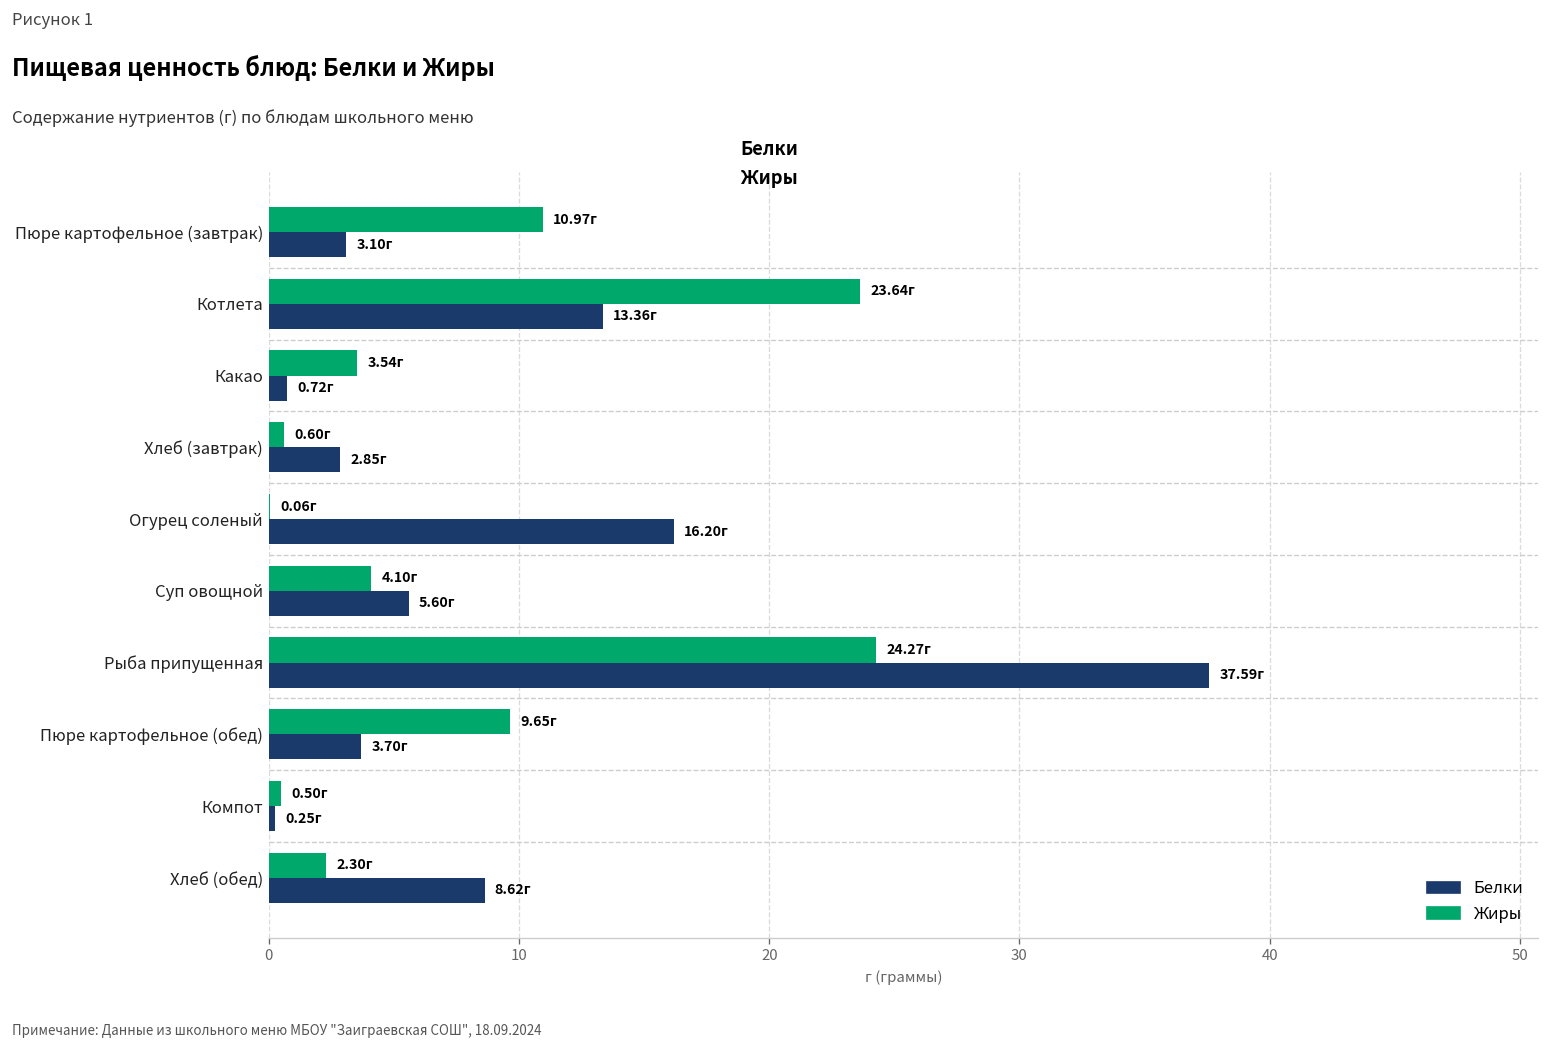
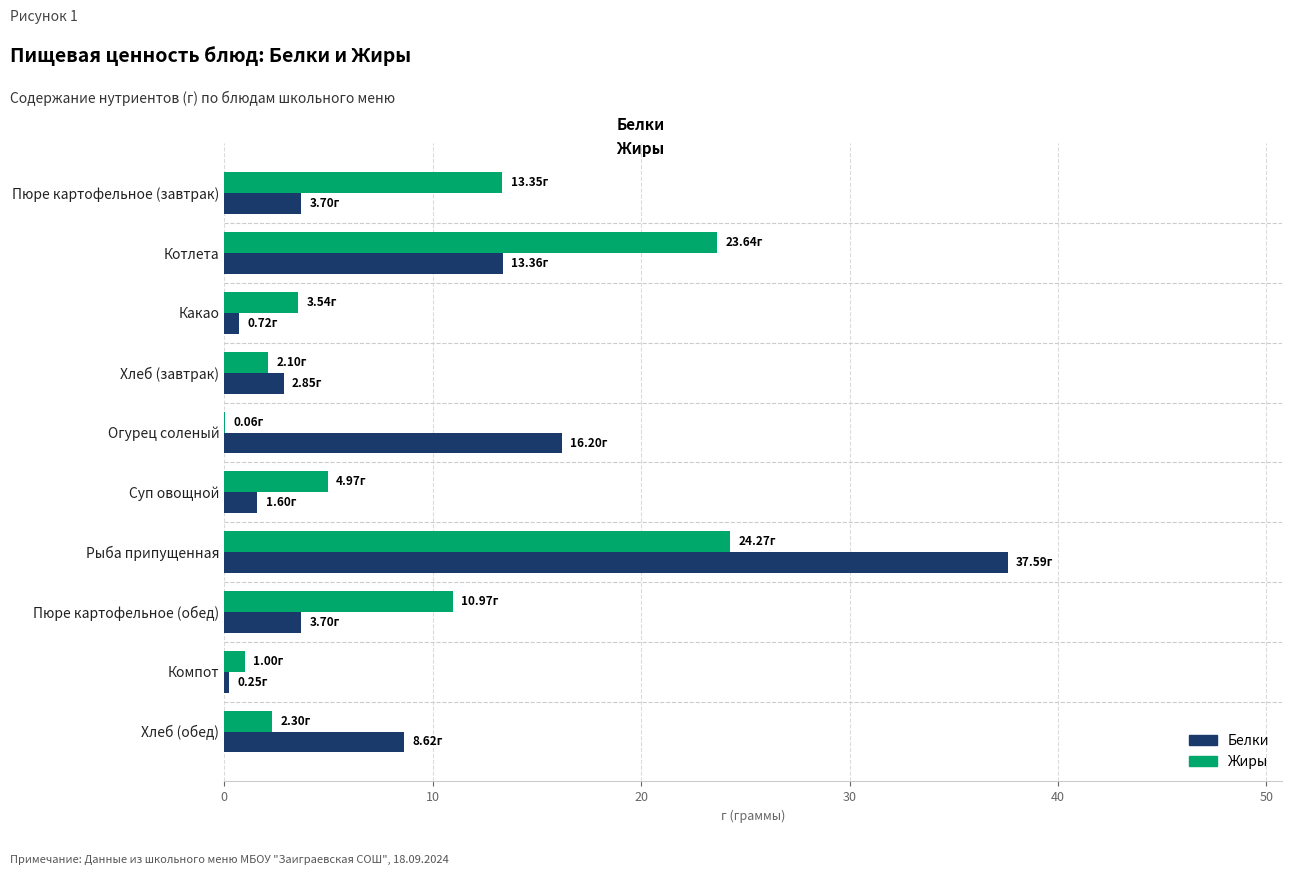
  {
    "Белки": {
-     "Пюре картофельное (завтрак)": "3.10г",
+     "Пюре картофельное (завтрак)": "3.70г",
      "Котлета": "13.36г",
      "Какао": "0.72г",
      "Хлеб (завтрак)": "2.85г",
      "Огурец соленый": "16.20г",
-     "Суп овощной": "5.60г",
+     "Суп овощной": "1.60г",
      "Рыба припущенная": "37.59г",
      "Пюре картофельное (обед)": "3.70г",
      "Компот": "0.25г",
      "Хлеб (обед)": "8.62г"
    },
    "Жиры": {
-     "Пюре картофельное (завтрак)": "10.97г",
+     "Пюре картофельное (завтрак)": "13.35г",
      "Котлета": "23.64г",
      "Какао": "3.54г",
-     "Хлеб (завтрак)": "0.60г",
+     "Хлеб (завтрак)": "2.10г",
      "Огурец соленый": "0.06г",
-     "Суп овощной": "4.10г",
+     "Суп овощной": "4.97г",
      "Рыба припущенная": "24.27г",
-     "Пюре картофельное (обед)": "9.65г",
-     "Компот": "0.50г",
+     "Пюре картофельное (обед)": "10.97г",
+     "Компот": "1.00г",
      "Хлеб (обед)": "2.30г"
    }
  }
